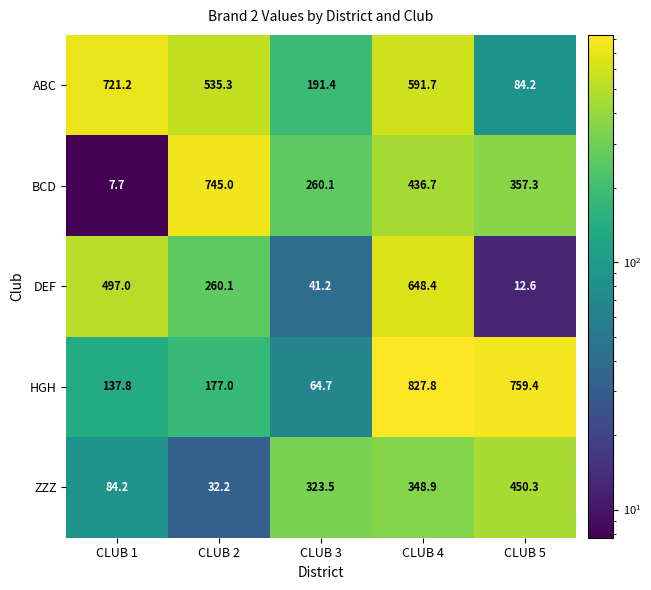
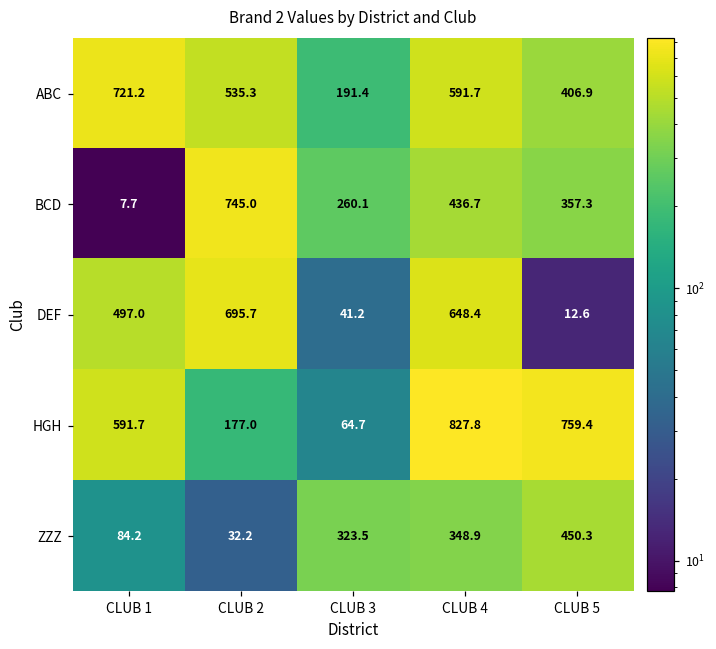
  {
    "ABC": {
      "CLUB 1": 721.2,
      "CLUB 2": 535.3,
      "CLUB 3": 191.4,
      "CLUB 4": 591.7,
-     "CLUB 5": 84.2
+     "CLUB 5": 406.9
    },
    "BCD": {
      "CLUB 1": 7.7,
      "CLUB 2": 745.0,
      "CLUB 3": 260.1,
      "CLUB 4": 436.7,
      "CLUB 5": 357.3
    },
    "DEF": {
      "CLUB 1": 497.0,
-     "CLUB 2": 260.1,
+     "CLUB 2": 695.7,
      "CLUB 3": 41.2,
      "CLUB 4": 648.4,
      "CLUB 5": 12.6
    },
    "HGH": {
-     "CLUB 1": 137.8,
+     "CLUB 1": 591.7,
      "CLUB 2": 177.0,
      "CLUB 3": 64.7,
      "CLUB 4": 827.8,
      "CLUB 5": 759.4
    },
    "ZZZ": {
      "CLUB 1": 84.2,
      "CLUB 2": 32.2,
      "CLUB 3": 323.5,
      "CLUB 4": 348.9,
      "CLUB 5": 450.3
    }
  }
